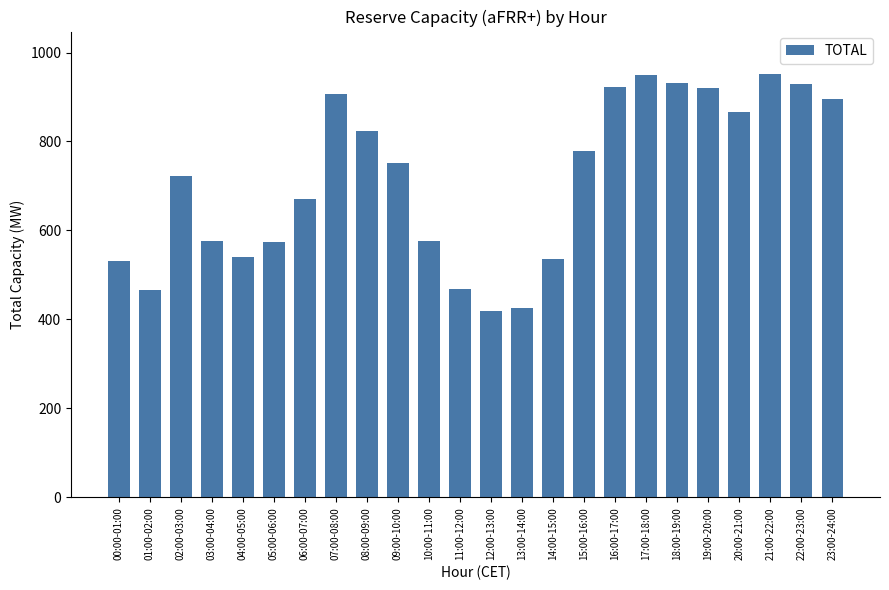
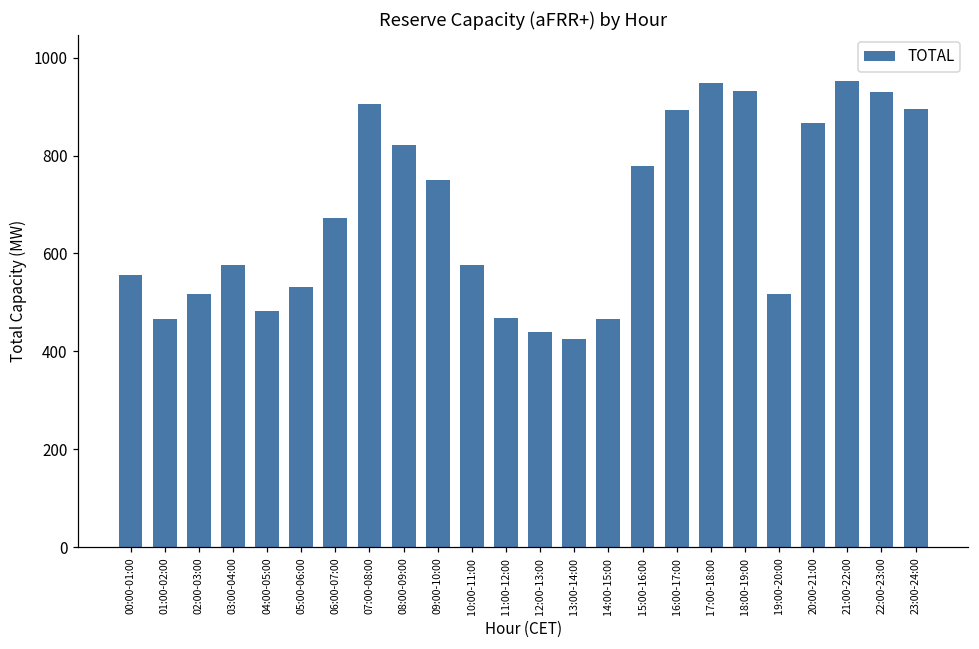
  {
-   "00:00-01:00": 530,
+   "00:00-01:00": 560,
    "01:00-02:00": 470,
-   "02:00-03:00": 720,
+   "02:00-03:00": 520,
    "03:00-04:00": 580,
-   "04:00-05:00": 540,
-   "05:00-06:00": 570,
+   "04:00-05:00": 480,
+   "05:00-06:00": 530,
    "06:00-07:00": 670,
    "07:00-08:00": 910,
    "08:00-09:00": 820,
    "09:00-10:00": 750,
    "10:00-11:00": 580,
    "11:00-12:00": 470,
-   "12:00-13:00": 420,
+   "12:00-13:00": 440,
    "13:00-14:00": 420,
-   "14:00-15:00": 530,
+   "14:00-15:00": 470,
    "15:00-16:00": 780,
-   "16:00-17:00": 920,
+   "16:00-17:00": 890,
    "17:00-18:00": 950,
    "18:00-19:00": 930,
-   "19:00-20:00": 920,
+   "19:00-20:00": 520,
    "20:00-21:00": 870,
    "21:00-22:00": 950,
    "22:00-23:00": 930,
    "23:00-24:00": 900
  }
